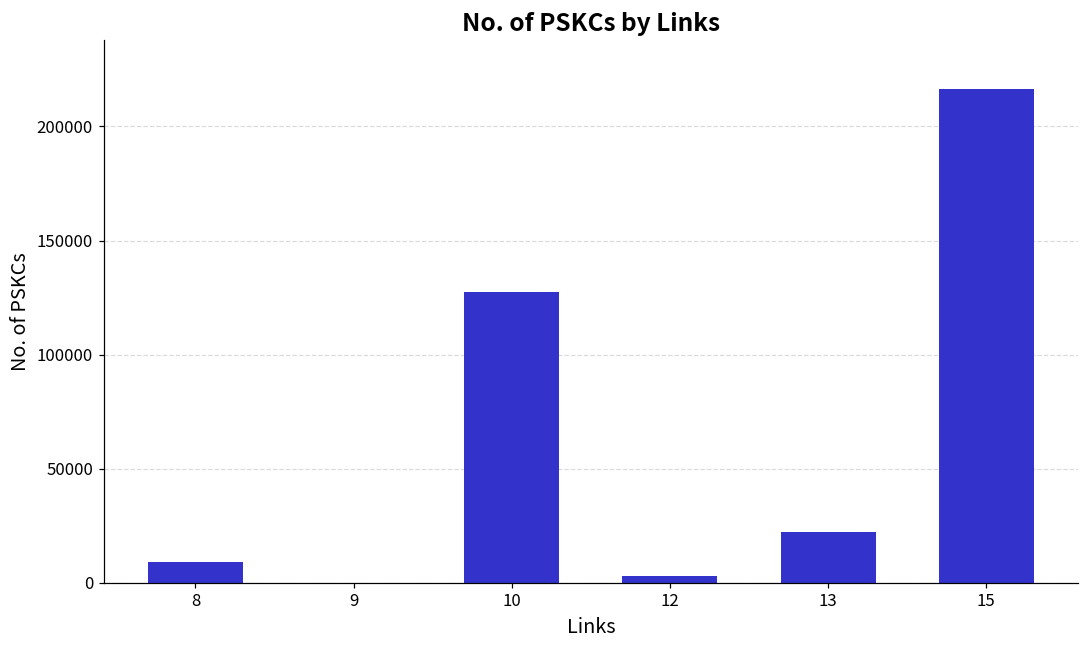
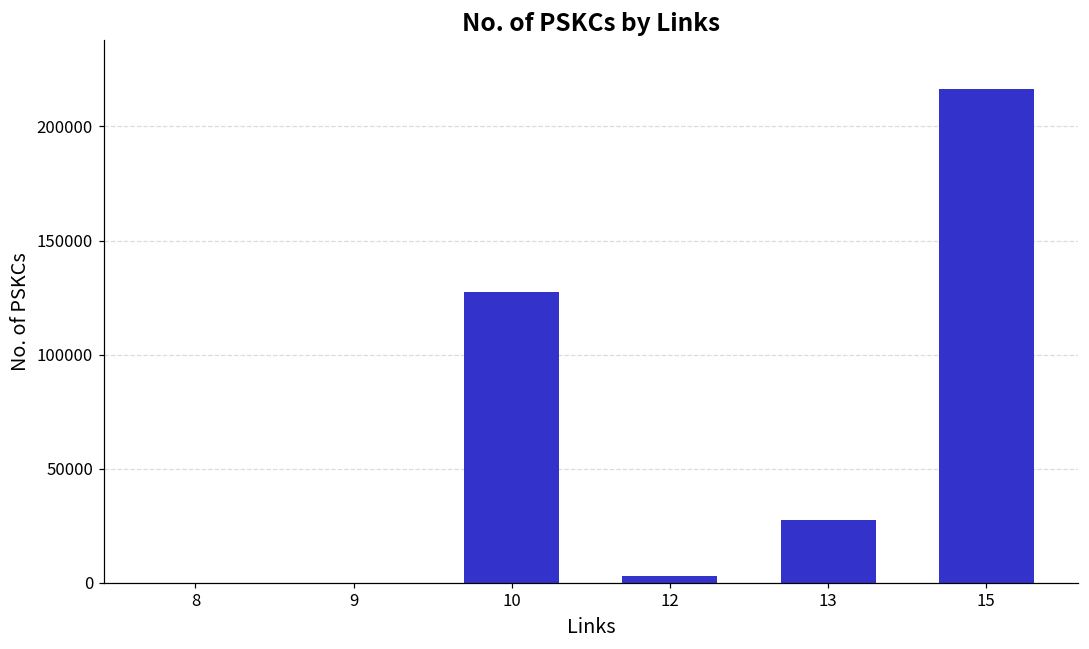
  {
-   "8": 9000,
+   "8": 0,
    "10": 128000,
    "12": 3000,
-   "13": 22000,
+   "13": 27000,
    "15": 216000
  }
